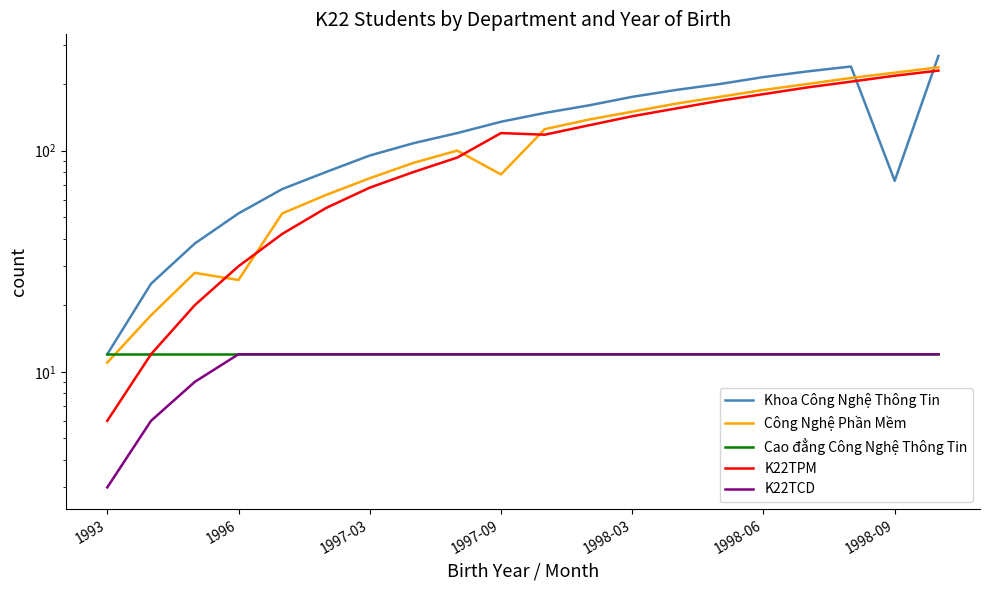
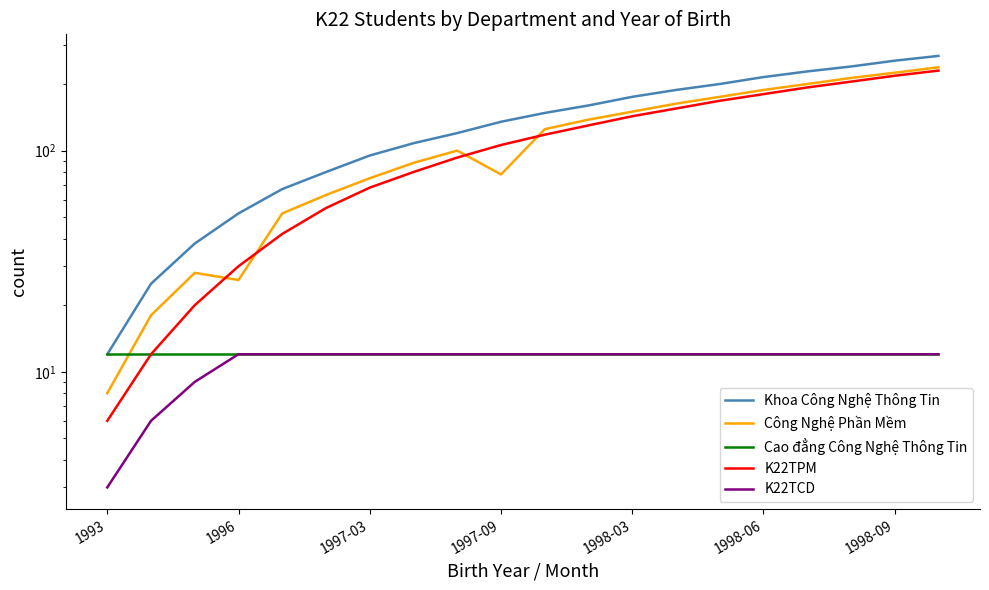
  {
    "Khoa Công Nghệ Thông Tin": {
      "1996": 52,
      "1997-03": 95,
      "1997-09": 140,
      "1998-03": 180,
      "1998-06": 220,
-     "1998-09": 73
+     "1998-09": 260
    },
    "Công Nghệ Phần Mềm": {
-     "1993": 11,
+     "1993": 8,
      "1996": 26,
      "1997-03": 75,
      "1997-09": 78,
      "1998-03": 150,
      "1998-06": 190,
      "1998-09": 230
    },
    "K22TPM": {
      "1993": 6,
      "1996": 30,
      "1997-03": 68,
-     "1997-09": 120,
+     "1997-09": 110,
      "1998-03": 140,
      "1998-06": 180,
      "1998-09": 220
    },
    "K22TCD": {
      "1993": 3
    }
  }
